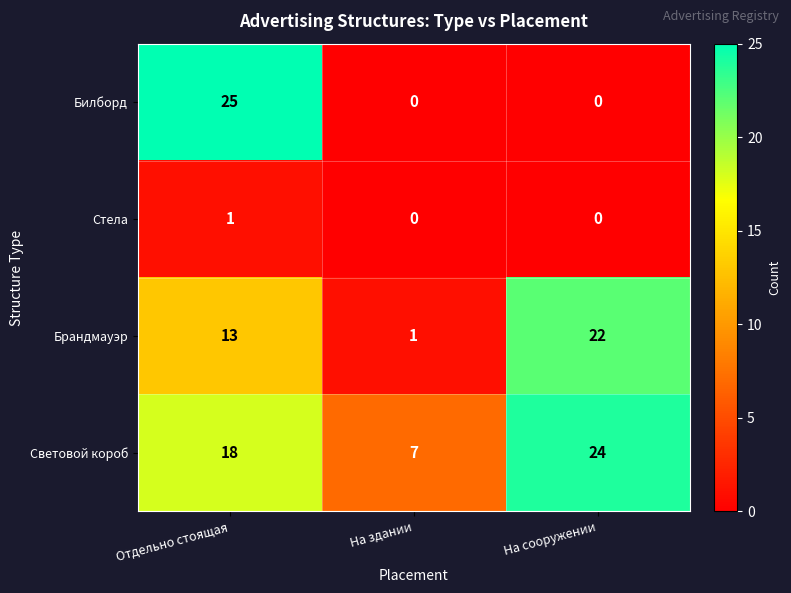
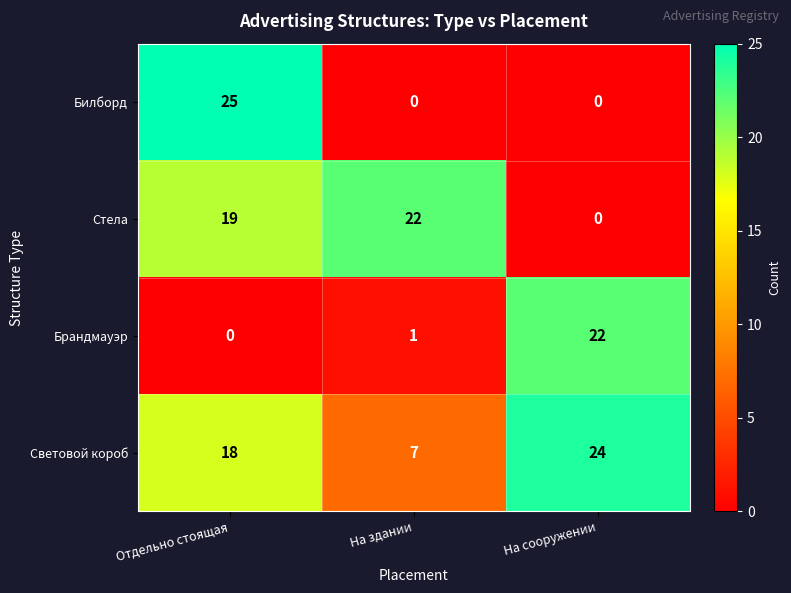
  {
    "Билборд": {
      "Отдельно стоящая": 25,
      "На здании": 0,
      "На сооружении": 0
    },
    "Стела": {
-     "Отдельно стоящая": 1,
-     "На здании": 0,
+     "Отдельно стоящая": 19,
+     "На здании": 22,
      "На сооружении": 0
    },
    "Брандмауэр": {
-     "Отдельно стоящая": 13,
+     "Отдельно стоящая": 0,
      "На здании": 1,
      "На сооружении": 22
    },
    "Световой короб": {
      "Отдельно стоящая": 18,
      "На здании": 7,
      "На сооружении": 24
    }
  }
